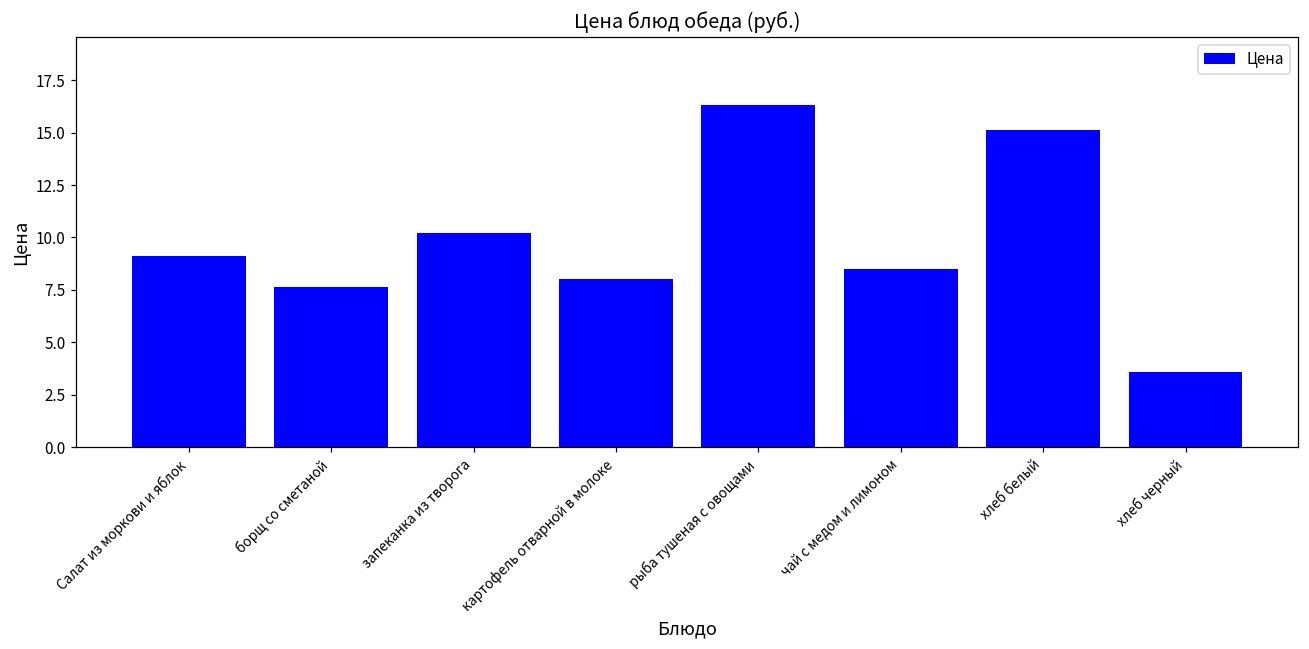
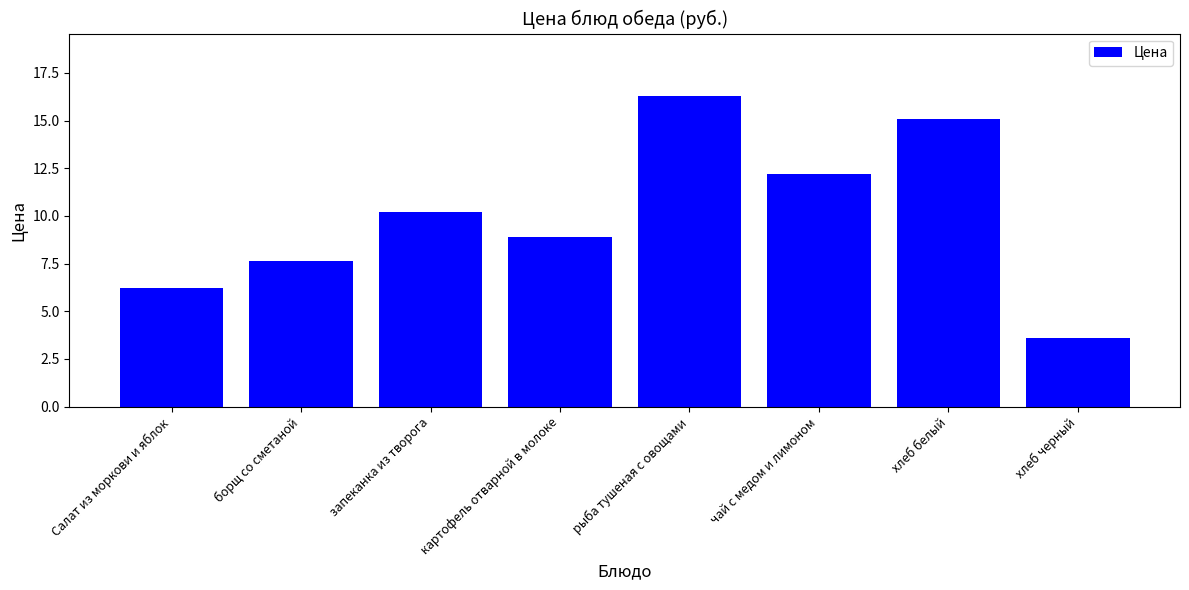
  {
-   "Салат из моркови и яблок": 9.1,
+   "Салат из моркови и яблок": 6.2,
    "борщ со сметаной": 7.7,
    "запеканка из творога": 10.2,
-   "картофель отварной в молоке": 8.0,
+   "картофель отварной в молоке": 8.9,
    "рыба тушеная с овощами": 16.3,
-   "чай с медом и лимоном": 8.5,
+   "чай с медом и лимоном": 12.2,
    "хлеб белый": 15.1,
    "хлеб черный": 3.6
  }
